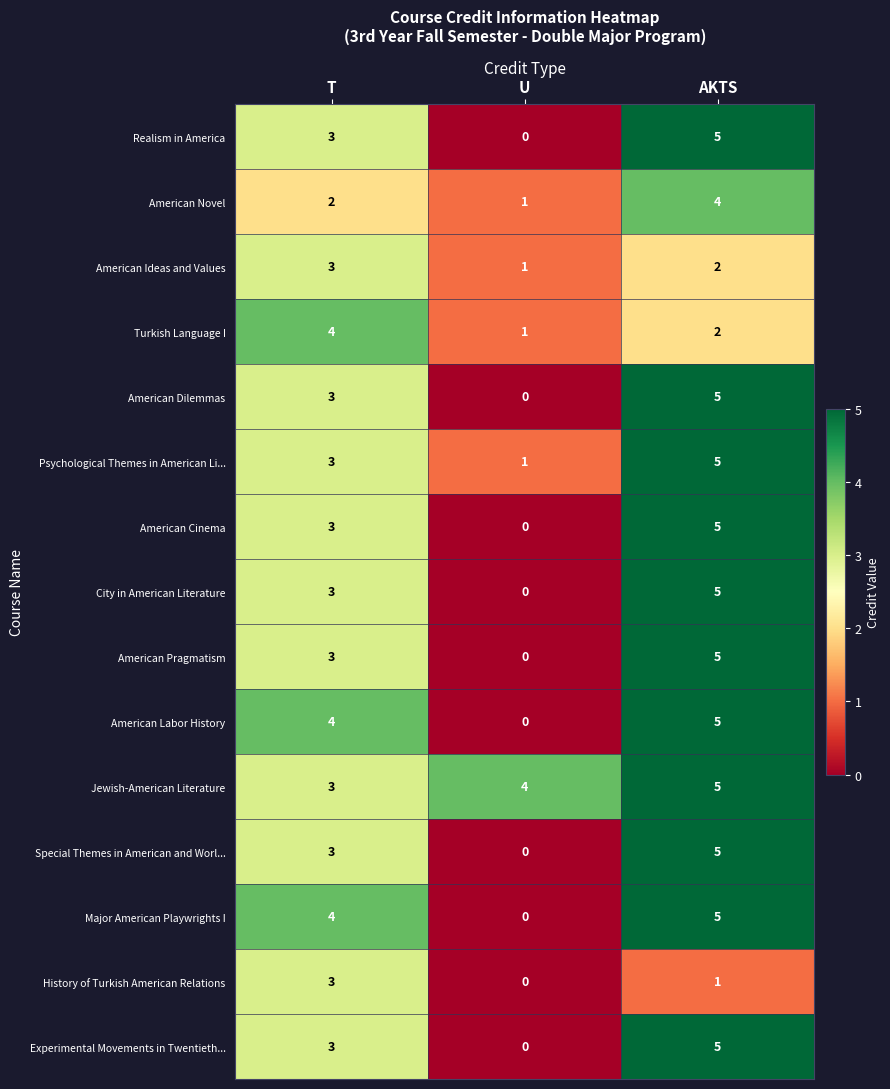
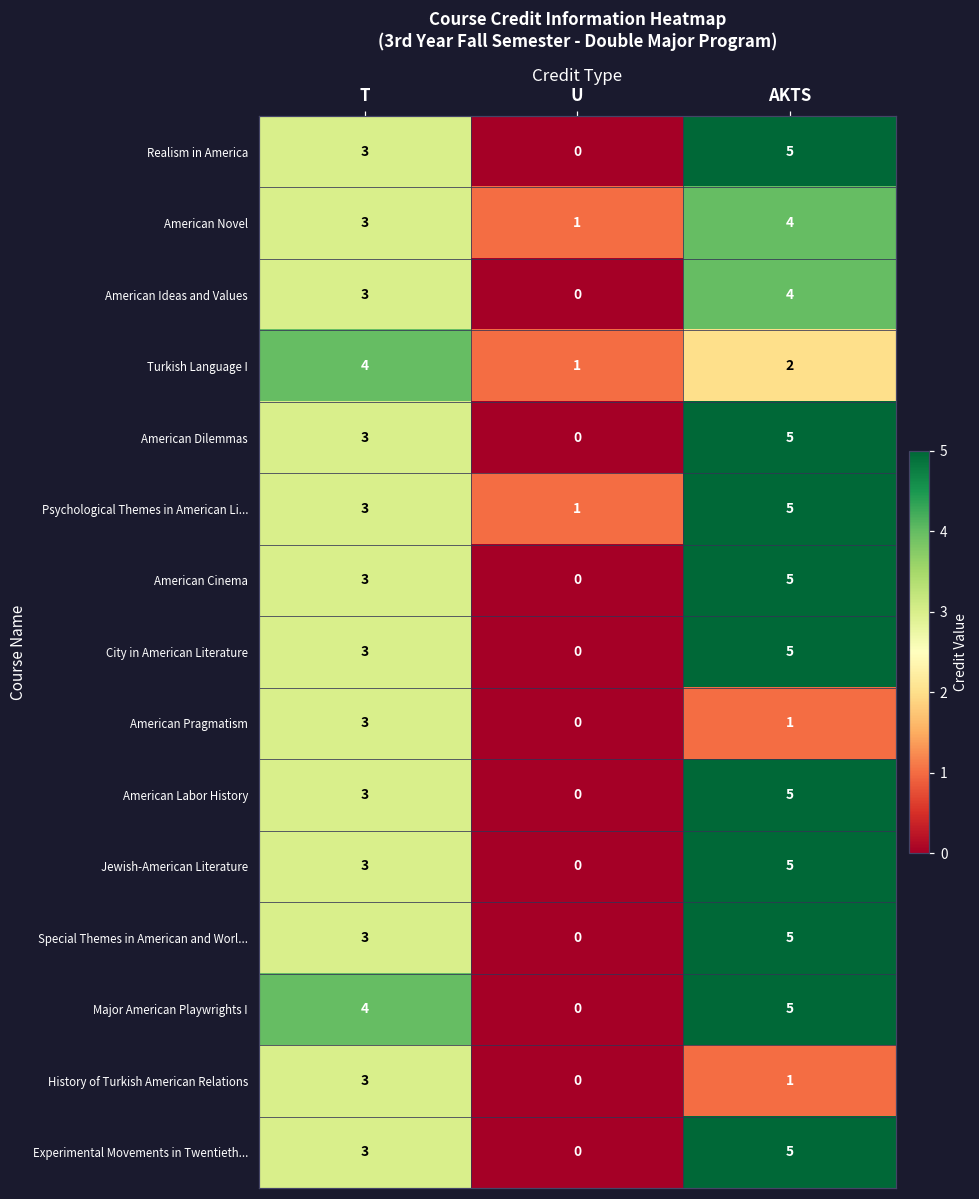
  {
    "Realism in America": {
      "T": 3,
      "U": 0,
      "AKTS": 5
    },
    "American Novel": {
-     "T": 2,
+     "T": 3,
      "U": 1,
      "AKTS": 4
    },
    "American Ideas and Values": {
      "T": 3,
-     "U": 1,
-     "AKTS": 2
+     "U": 0,
+     "AKTS": 4
    },
    "Turkish Language I": {
      "T": 4,
      "U": 1,
      "AKTS": 2
    },
    "American Dilemmas": {
      "T": 3,
      "U": 0,
      "AKTS": 5
    },
    "Psychological Themes in American Li...": {
      "T": 3,
      "U": 1,
      "AKTS": 5
    },
    "American Cinema": {
      "T": 3,
      "U": 0,
      "AKTS": 5
    },
    "City in American Literature": {
      "T": 3,
      "U": 0,
      "AKTS": 5
    },
    "American Pragmatism": {
      "T": 3,
      "U": 0,
-     "AKTS": 5
+     "AKTS": 1
    },
    "American Labor History": {
-     "T": 4,
+     "T": 3,
      "U": 0,
      "AKTS": 5
    },
    "Jewish-American Literature": {
      "T": 3,
-     "U": 4,
+     "U": 0,
      "AKTS": 5
    },
    "Special Themes in American and Worl...": {
      "T": 3,
      "U": 0,
      "AKTS": 5
    },
    "Major American Playwrights I": {
      "T": 4,
      "U": 0,
      "AKTS": 5
    },
    "History of Turkish American Relations": {
      "T": 3,
      "U": 0,
      "AKTS": 1
    },
    "Experimental Movements in Twentieth...": {
      "T": 3,
      "U": 0,
      "AKTS": 5
    }
  }
